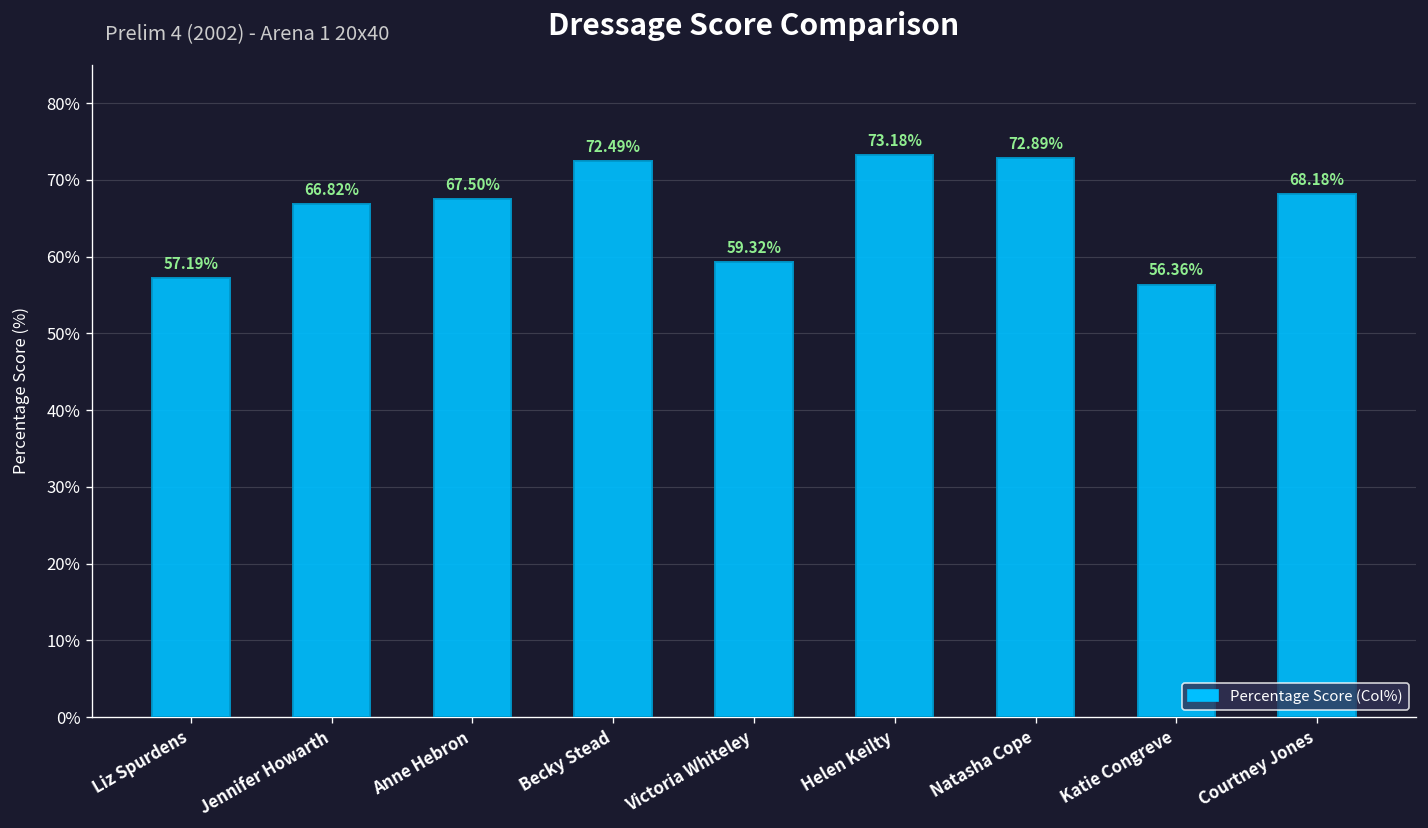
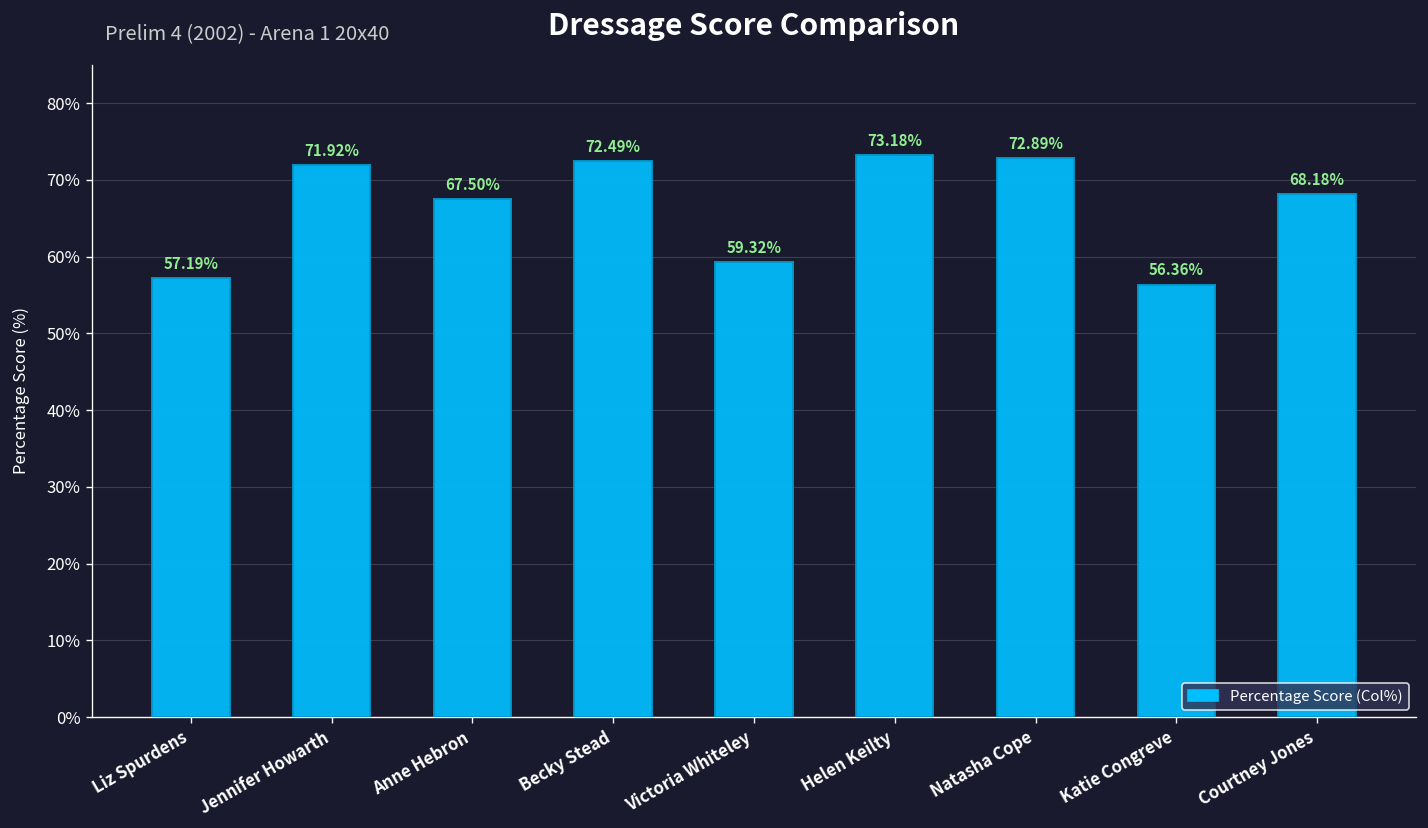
  {
    "Liz Spurdens": "57.19%",
-   "Jennifer Howarth": "66.82%",
+   "Jennifer Howarth": "71.92%",
    "Anne Hebron": "67.50%",
    "Becky Stead": "72.49%",
    "Victoria Whiteley": "59.32%",
    "Helen Keilty": "73.18%",
    "Natasha Cope": "72.89%",
    "Katie Congreve": "56.36%",
    "Courtney Jones": "68.18%"
  }
